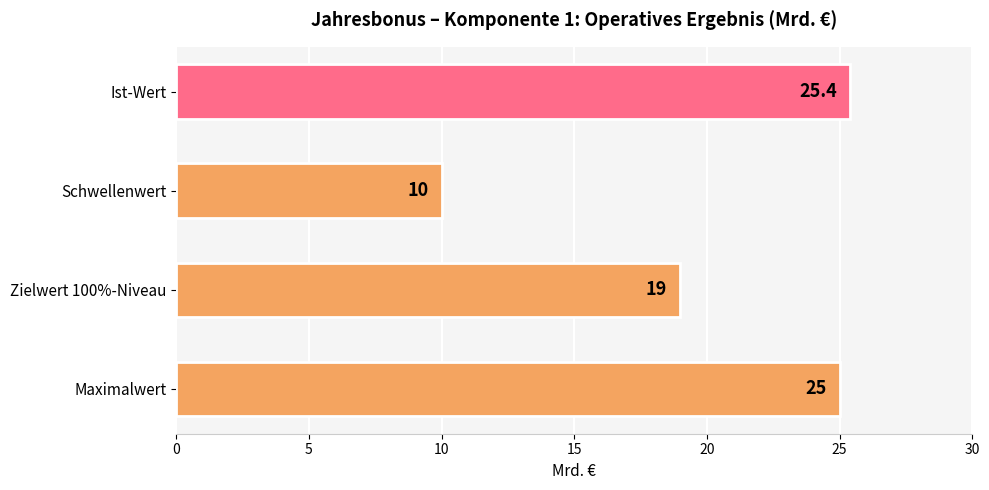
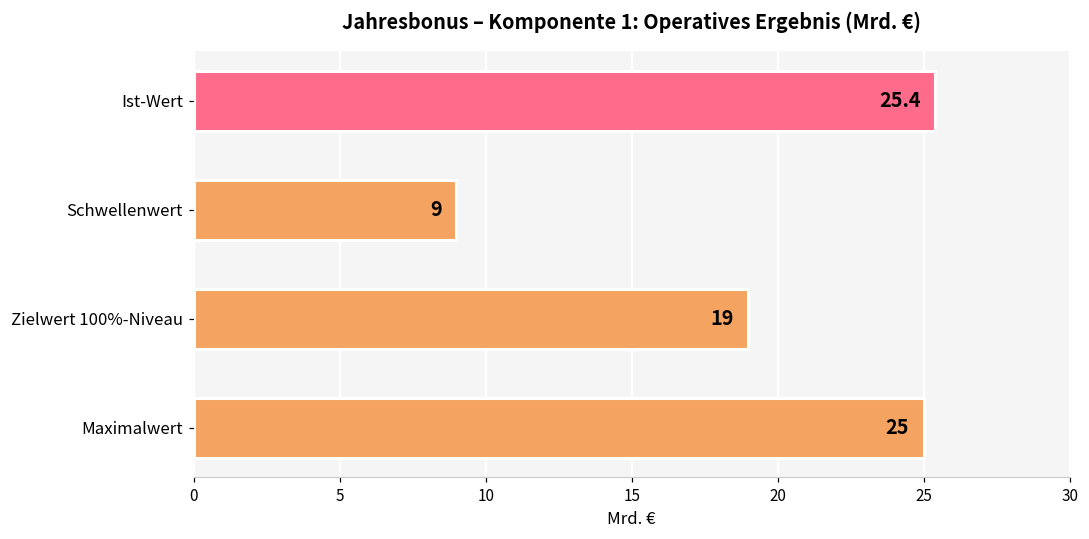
  {
    "Ist-Wert": 25.4,
-   "Schwellenwert": 10,
+   "Schwellenwert": 9,
    "Zielwert 100%-Niveau": 19,
    "Maximalwert": 25
  }
